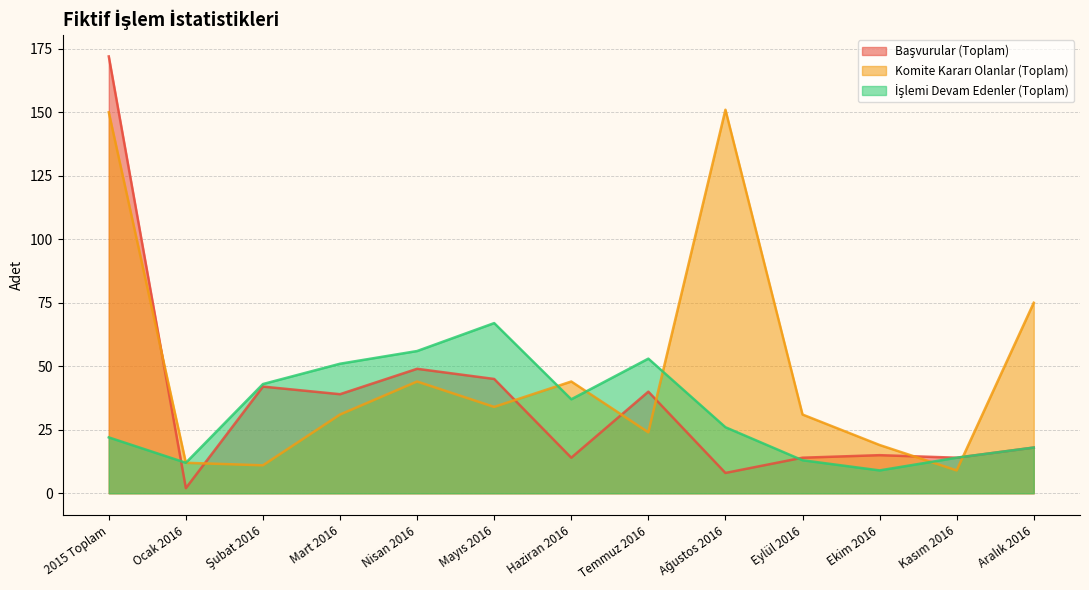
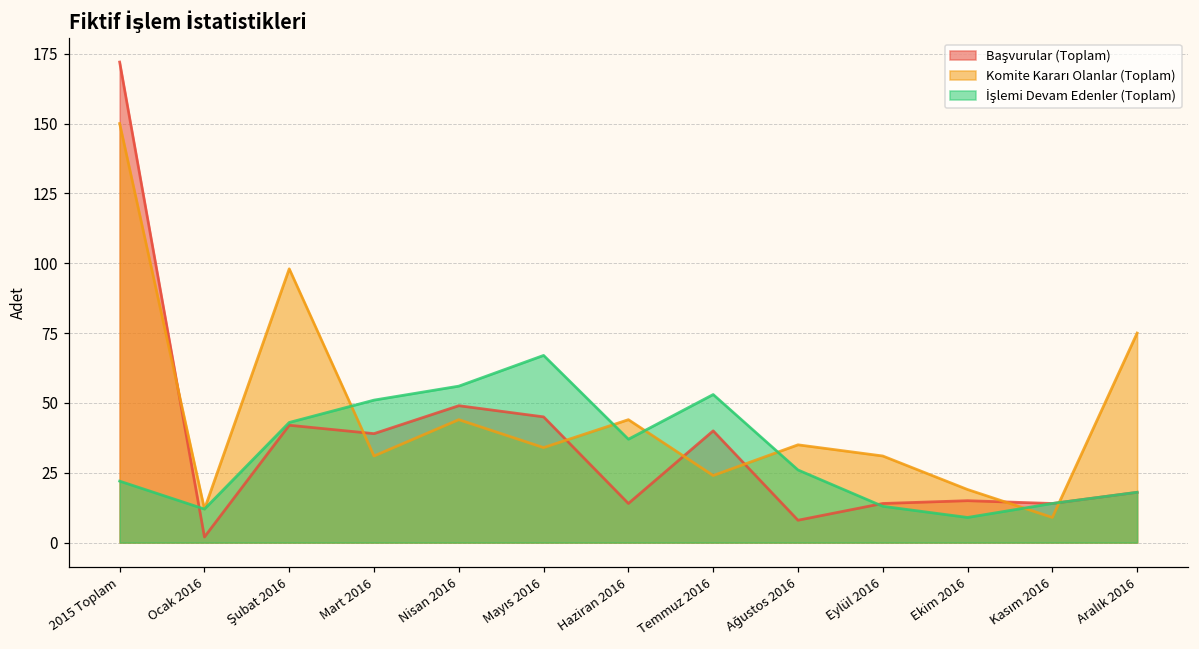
  {
    "Başvurular (Toplam)": {
      "2015 Toplam": 172,
      "Ocak 2016": 2,
      "Şubat 2016": 42,
      "Mart 2016": 39,
      "Nisan 2016": 49,
      "Mayıs 2016": 45,
      "Haziran 2016": 14,
      "Temmuz 2016": 40,
      "Ağustos 2016": 8,
      "Ekim 2016": 15
    },
    "Komite Kararı Olanlar (Toplam)": {
      "2015 Toplam": 150,
-     "Şubat 2016": 11,
+     "Şubat 2016": 98,
      "Mart 2016": 31,
      "Nisan 2016": 44,
      "Mayıs 2016": 34,
      "Haziran 2016": 44,
      "Temmuz 2016": 24,
-     "Ağustos 2016": 151,
+     "Ağustos 2016": 35,
      "Eylül 2016": 31,
      "Ekim 2016": 19,
      "Kasım 2016": 9,
      "Aralık 2016": 75
    },
    "İşlemi Devam Edenler (Toplam)": {
      "2015 Toplam": 22,
      "Şubat 2016": 43,
      "Mart 2016": 51,
      "Nisan 2016": 56,
      "Mayıs 2016": 67,
      "Haziran 2016": 37,
      "Temmuz 2016": 53,
      "Ağustos 2016": 26,
      "Ekim 2016": 9
    }
  }
